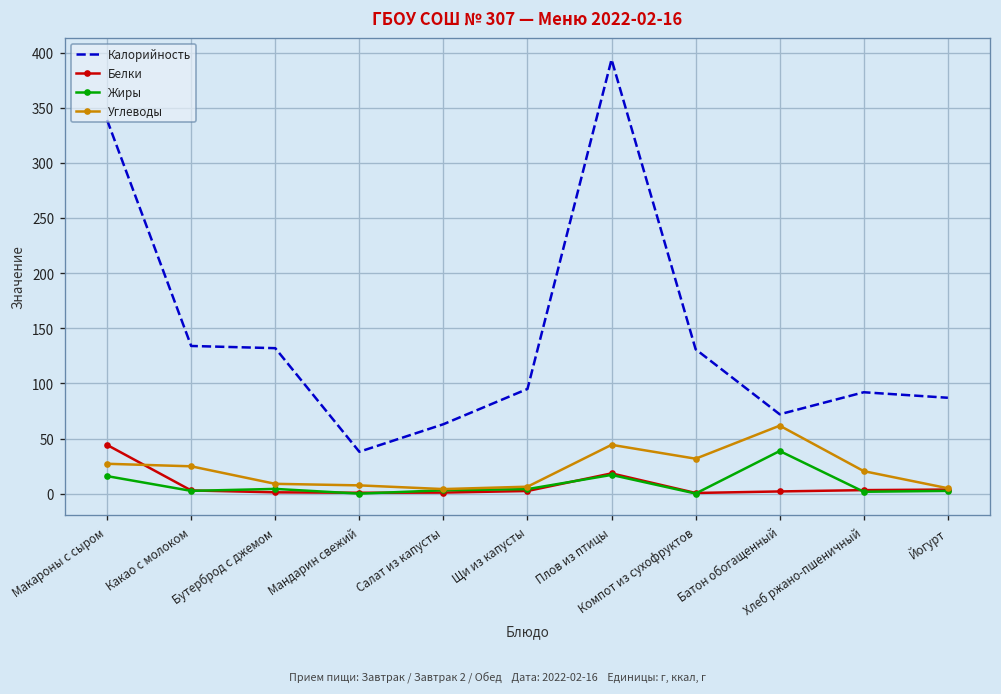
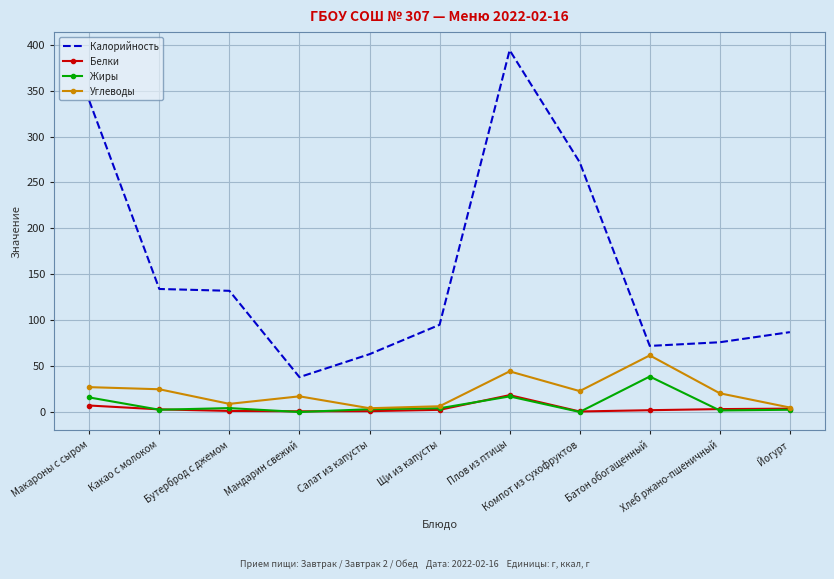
  {
    "Калорийность": {
      "Макароны с сыром": 340,
      "Какао с молоком": 130,
      "Бутерброд с джемом": 130,
      "Мандарин свежий": 40,
      "Салат из капусты": 60,
      "Щи из капусты": 100,
      "Плов из птицы": 390,
-     "Компот из сухофруктов": 130,
+     "Компот из сухофруктов": 270,
      "Батон обогащенный": 70,
-     "Хлеб ржано-пшеничный": 90,
+     "Хлеб ржано-пшеничный": 80,
      "Йогурт": 90
    },
    "Белки": {
-     "Макароны с сыром": 40,
+     "Макароны с сыром": 10,
      "Бутерброд с джемом": 0,
      "Батон обогащенный": 0
    },
    "Жиры": {
      "Макароны с сыром": 20,
      "Бутерброд с джемом": 0,
      "Батон обогащенный": 40
    },
    "Углеводы": {
      "Макароны с сыром": 30,
      "Какао с молоком": 20,
      "Бутерброд с джемом": 10,
-     "Мандарин свежий": 10,
+     "Мандарин свежий": 20,
      "Плов из птицы": 40,
-     "Компот из сухофруктов": 30,
+     "Компот из сухофруктов": 20,
      "Батон обогащенный": 60,
      "Хлеб ржано-пшеничный": 20
    }
  }
